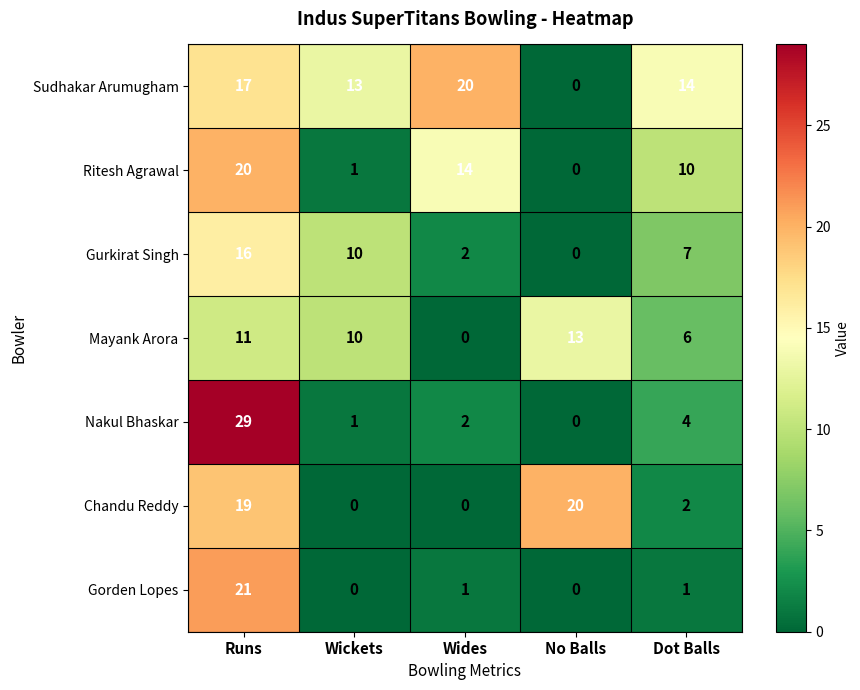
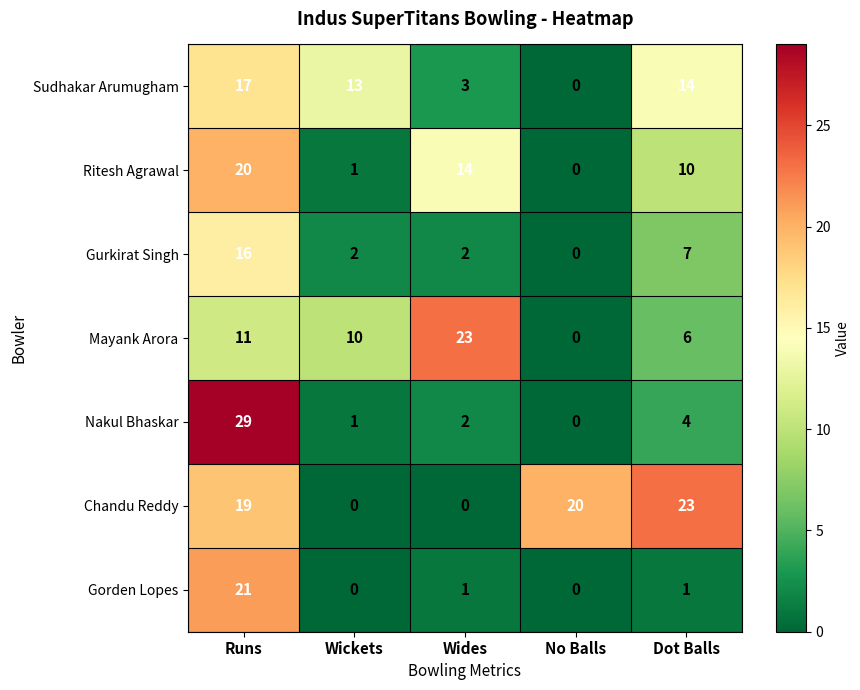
  {
    "Sudhakar Arumugham": {
      "Runs": 17,
      "Wickets": 13,
-     "Wides": 20,
+     "Wides": 3,
      "No Balls": 0,
      "Dot Balls": 14
    },
    "Ritesh Agrawal": {
      "Runs": 20,
      "Wickets": 1,
      "Wides": 14,
      "No Balls": 0,
      "Dot Balls": 10
    },
    "Gurkirat Singh": {
      "Runs": 16,
-     "Wickets": 10,
+     "Wickets": 2,
      "Wides": 2,
      "No Balls": 0,
      "Dot Balls": 7
    },
    "Mayank Arora": {
      "Runs": 11,
      "Wickets": 10,
-     "Wides": 0,
-     "No Balls": 13,
+     "Wides": 23,
+     "No Balls": 0,
      "Dot Balls": 6
    },
    "Nakul Bhaskar": {
      "Runs": 29,
      "Wickets": 1,
      "Wides": 2,
      "No Balls": 0,
      "Dot Balls": 4
    },
    "Chandu Reddy": {
      "Runs": 19,
      "Wickets": 0,
      "Wides": 0,
      "No Balls": 20,
-     "Dot Balls": 2
+     "Dot Balls": 23
    },
    "Gorden Lopes": {
      "Runs": 21,
      "Wickets": 0,
      "Wides": 1,
      "No Balls": 0,
      "Dot Balls": 1
    }
  }
